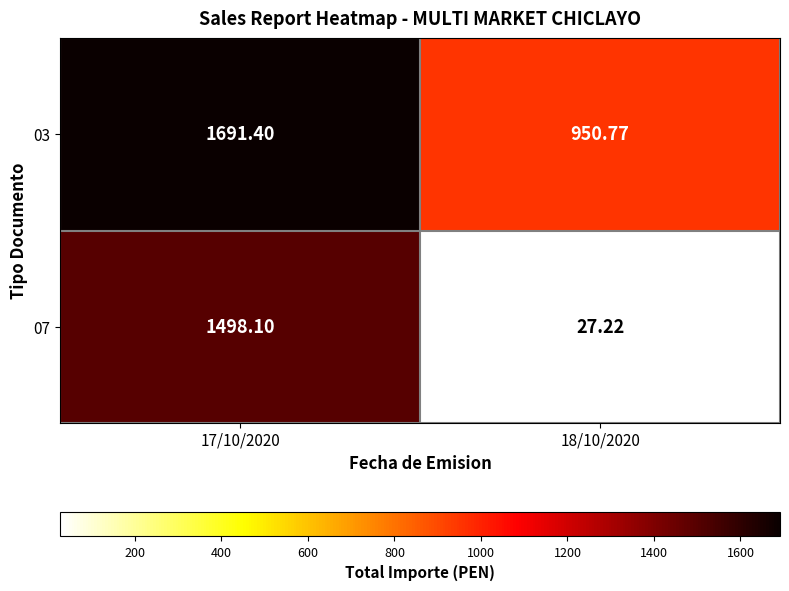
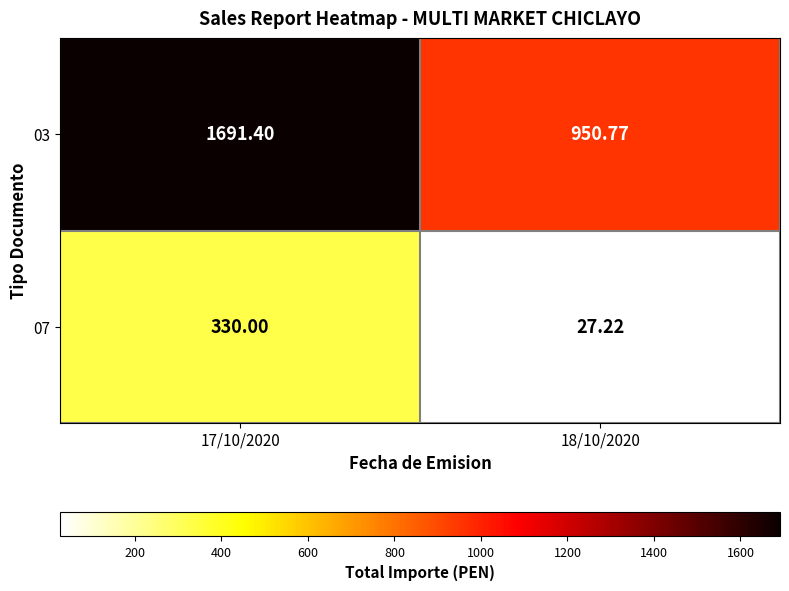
  {
    "03": {
      "17/10/2020": 1691.40,
      "18/10/2020": 950.77
    },
    "07": {
-     "17/10/2020": 1498.10,
+     "17/10/2020": 330.00,
      "18/10/2020": 27.22
    }
  }
